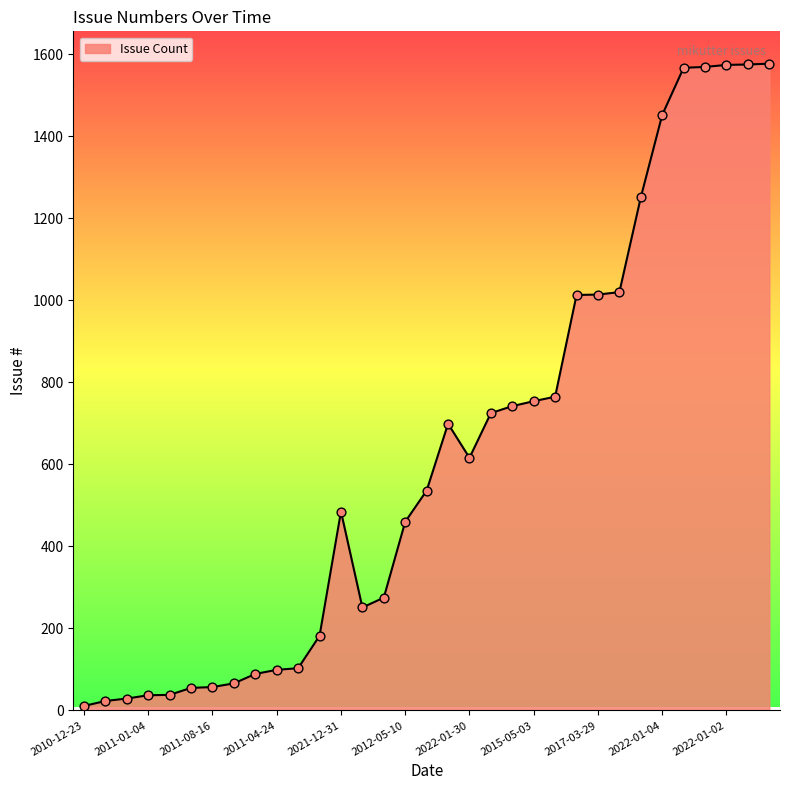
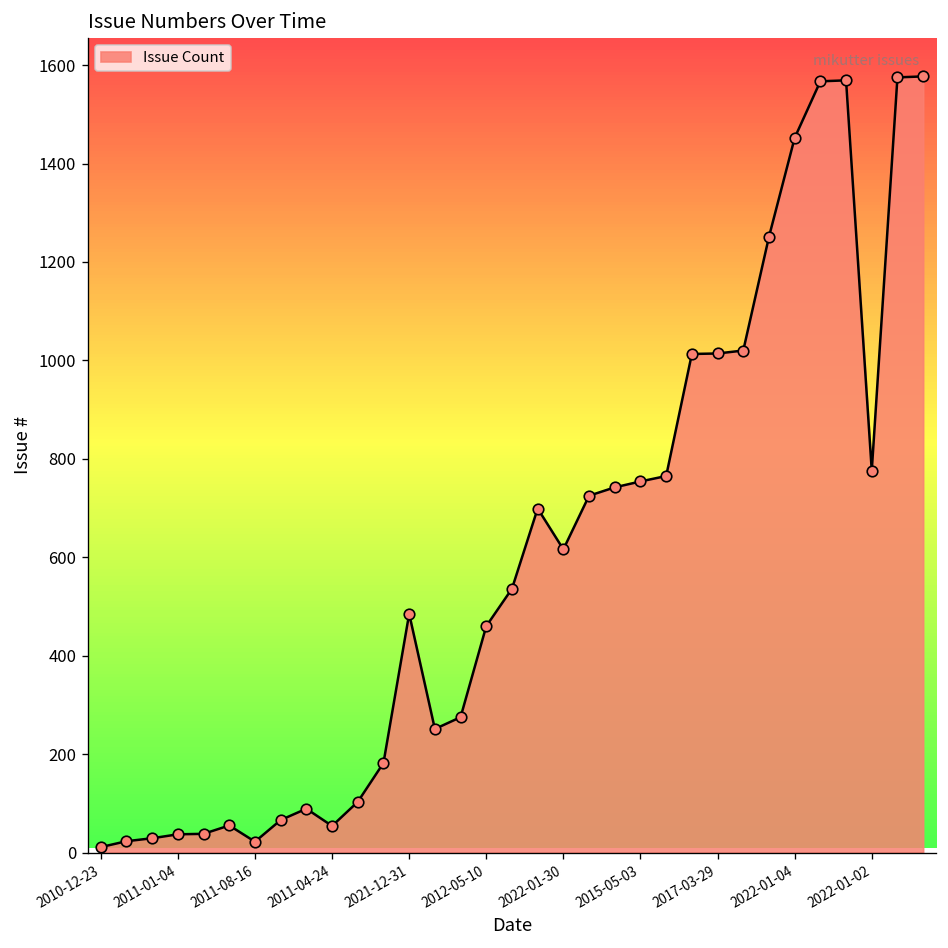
  {
    "2010-12-23": 10,
    "2011-01-04": 40,
-   "2011-08-16": 60,
-   "2011-04-24": 100,
+   "2011-08-16": 20,
+   "2011-04-24": 50,
    "2021-12-31": 490,
    "2012-05-10": 460,
    "2022-01-30": 620,
    "2015-05-03": 750,
    "2022-01-04": 1450,
-   "2022-01-02": 1570
+   "2022-01-02": 780
  }
